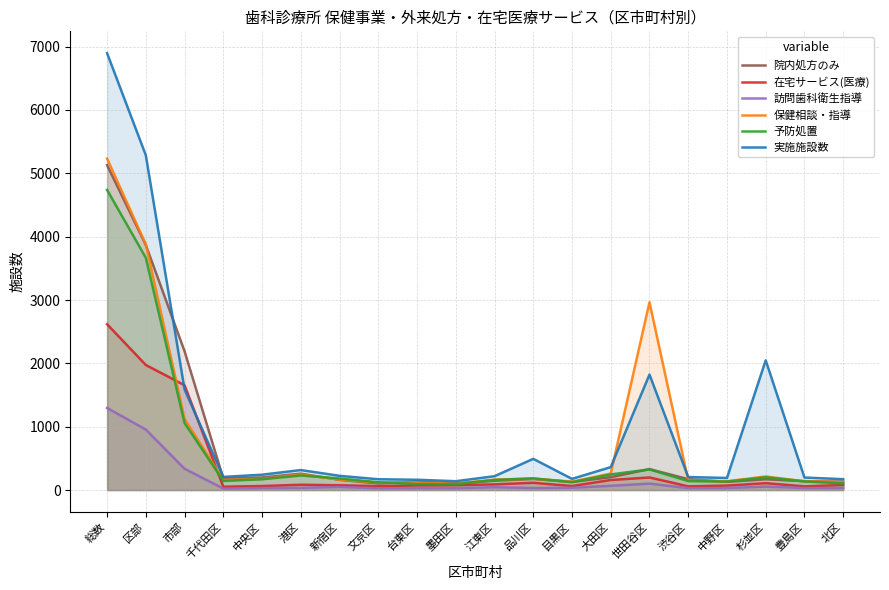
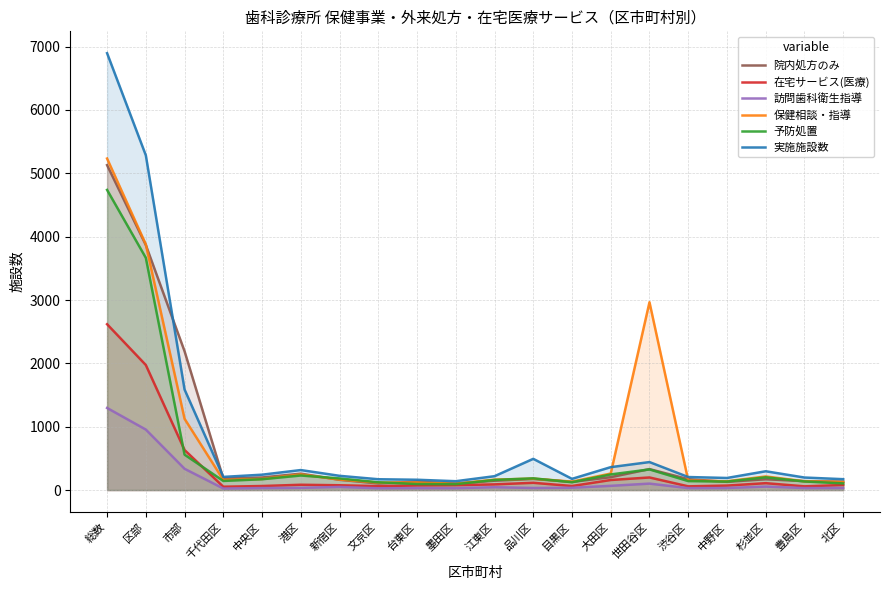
  {
    "院内処方のみ": {
      "総数": 5100,
      "市部": 2200,
      "大田区": 200
    },
    "在宅サービス(医療)": {
      "総数": 2600,
      "区部": 2000,
-     "市部": 1700,
+     "市部": 600,
      "港区": 100,
      "江東区": 100,
      "品川区": 100,
      "大田区": 200,
      "世田谷区": 200,
      "杉並区": 100
    },
    "訪問歯科衛生指導": {
      "総数": 1300,
      "区部": 1000,
      "市部": 300,
      "港区": 0,
      "台東区": 0,
      "墨田区": 0,
      "江東区": 0,
      "品川区": 0,
      "大田区": 100,
      "世田谷区": 100,
      "杉並区": 100,
      "北区": 0
    },
    "保健相談・指導": {
      "総数": 5200,
      "市部": 1100,
      "世田谷区": 3000
    },
    "予防処置": {
      "総数": 4700,
      "区部": 3700,
-     "市部": 1100
+     "市部": 600
    },
    "実施施設数": {
      "総数": 6900,
      "区部": 5300,
      "市部": 1600,
      "中央区": 200,
      "港区": 300,
      "新宿区": 200,
      "文京区": 200,
      "江東区": 200,
      "品川区": 500,
      "目黒区": 200,
      "大田区": 400,
-     "世田谷区": 1800,
+     "世田谷区": 400,
      "中野区": 200,
-     "杉並区": 2000,
+     "杉並区": 300,
      "豊島区": 200
    }
  }
